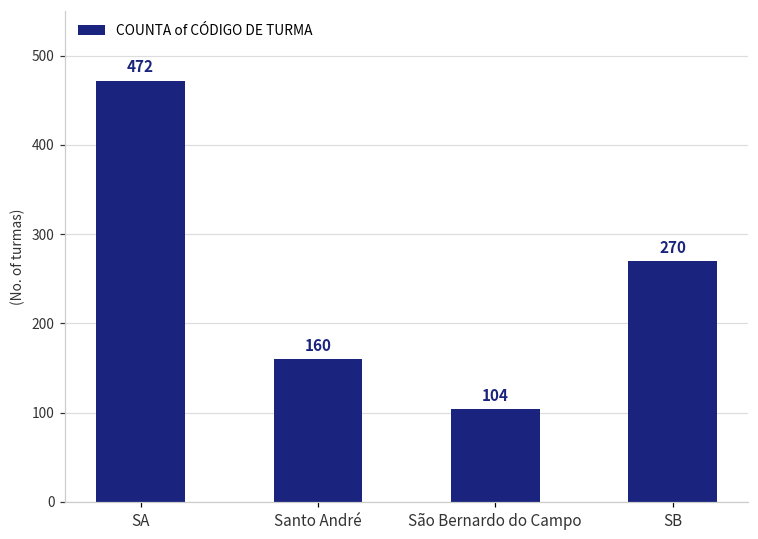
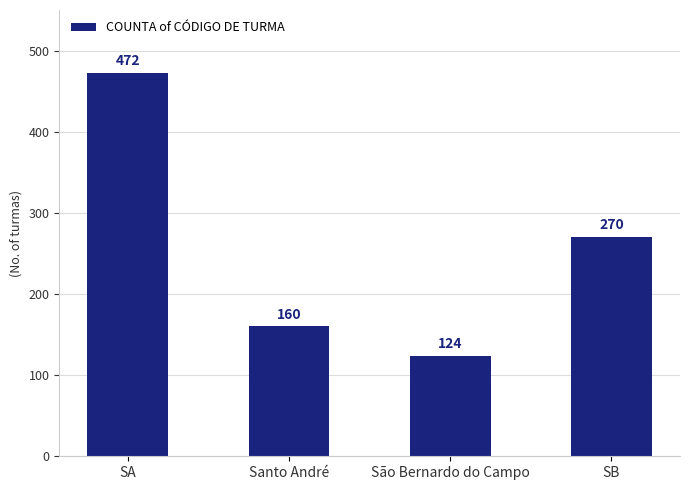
  {
    "SA": 472,
    "Santo André": 160,
-   "São Bernardo do Campo": 104,
+   "São Bernardo do Campo": 124,
    "SB": 270
  }
